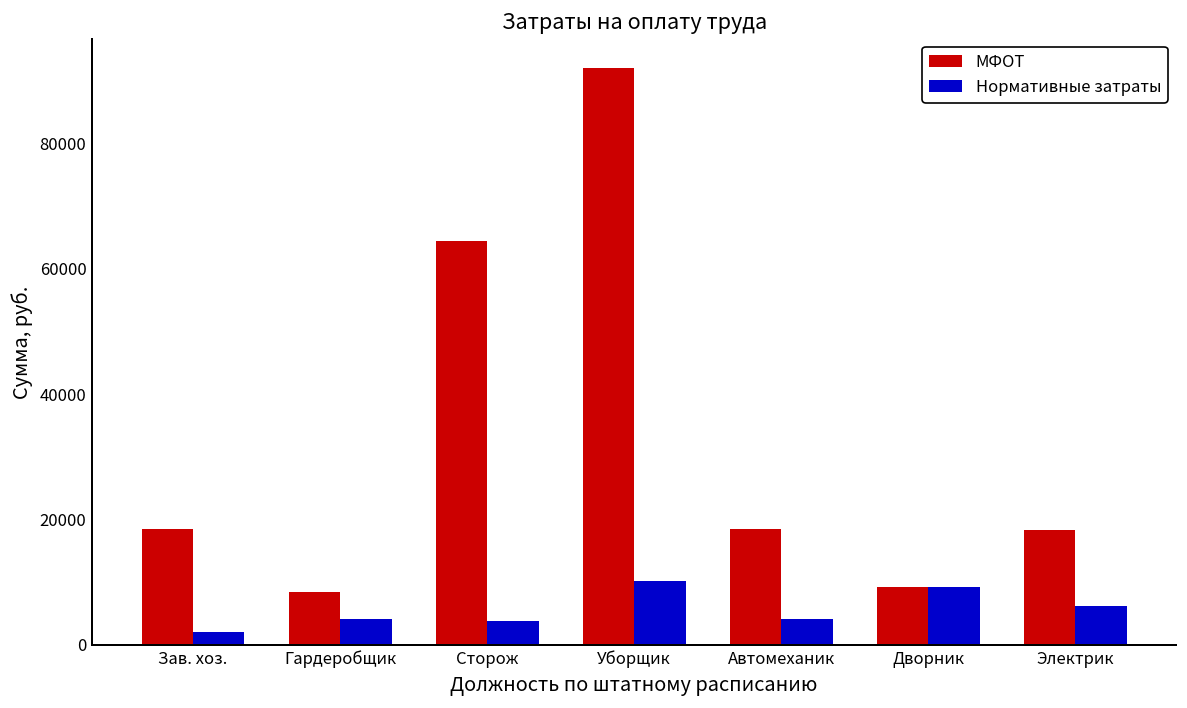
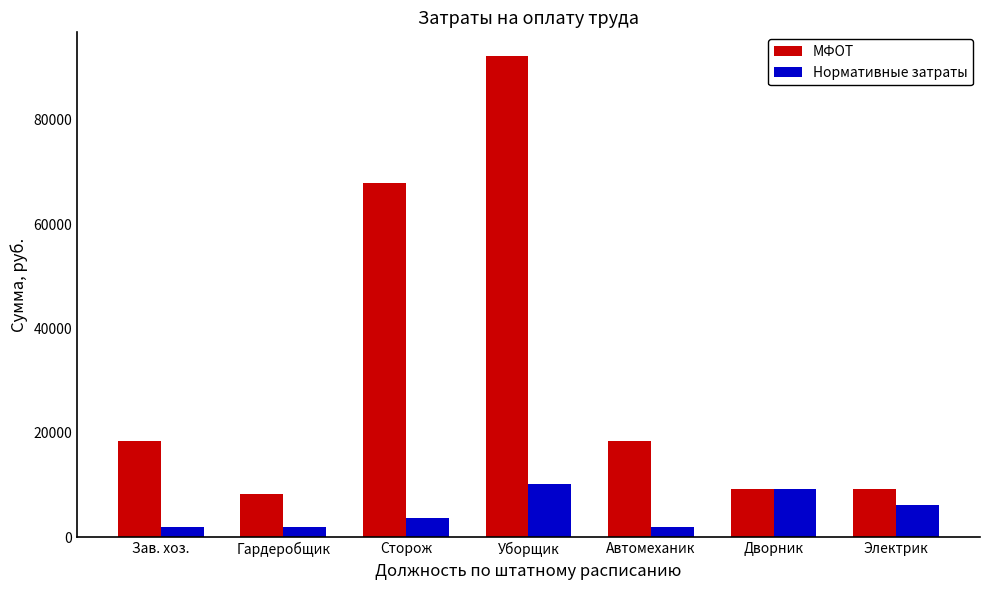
  {
    "МФОТ": {
      "Зав. хоз.": 18000,
      "Гардеробщик": 8000,
-     "Сторож": 64000,
+     "Сторож": 68000,
      "Уборщик": 92000,
      "Автомеханик": 18000,
      "Дворник": 9000,
-     "Электрик": 18000
+     "Электрик": 9000
    },
    "Нормативные затраты": {
      "Зав. хоз.": 2000,
-     "Гардеробщик": 4000,
+     "Гардеробщик": 2000,
      "Сторож": 4000,
      "Уборщик": 10000,
-     "Автомеханик": 4000,
+     "Автомеханик": 2000,
      "Дворник": 9000,
      "Электрик": 6000
    }
  }
